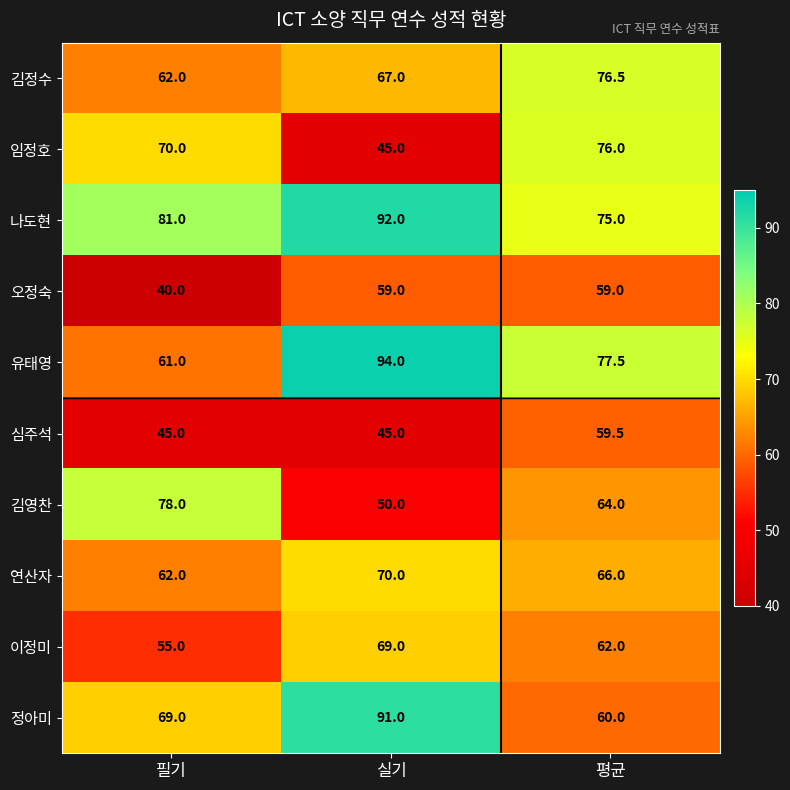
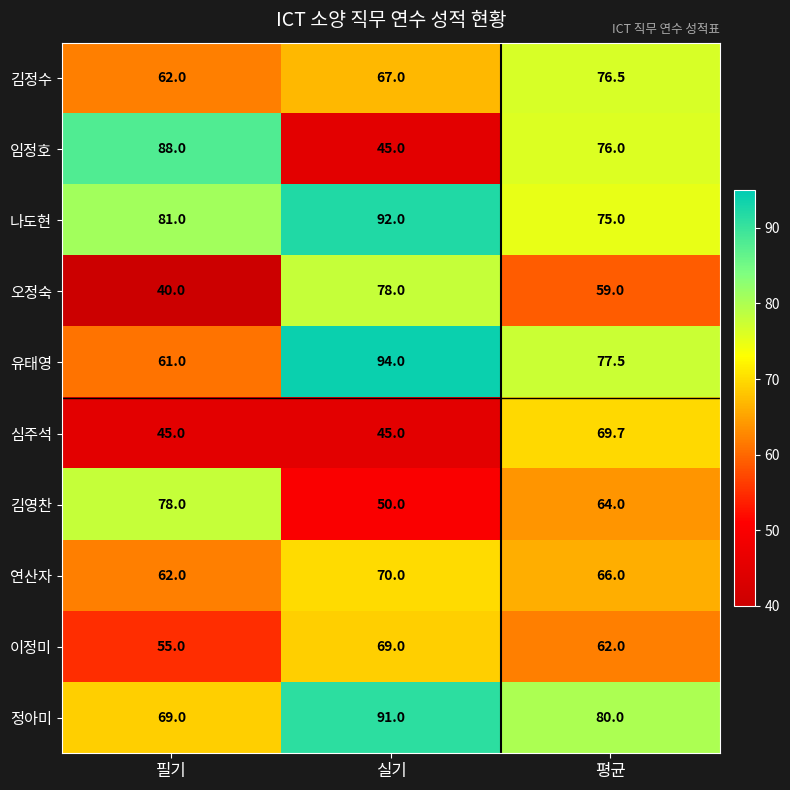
  {
    "김정수": {
      "필기": 62.0,
      "실기": 67.0,
      "평균": 76.5
    },
    "임정호": {
-     "필기": 70.0,
+     "필기": 88.0,
      "실기": 45.0,
      "평균": 76.0
    },
    "나도현": {
      "필기": 81.0,
      "실기": 92.0,
      "평균": 75.0
    },
    "오정숙": {
      "필기": 40.0,
-     "실기": 59.0,
+     "실기": 78.0,
      "평균": 59.0
    },
    "유태영": {
      "필기": 61.0,
      "실기": 94.0,
      "평균": 77.5
    },
    "심주석": {
      "필기": 45.0,
      "실기": 45.0,
-     "평균": 59.5
+     "평균": 69.7
    },
    "김영찬": {
      "필기": 78.0,
      "실기": 50.0,
      "평균": 64.0
    },
    "연산자": {
      "필기": 62.0,
      "실기": 70.0,
      "평균": 66.0
    },
    "이정미": {
      "필기": 55.0,
      "실기": 69.0,
      "평균": 62.0
    },
    "정아미": {
      "필기": 69.0,
      "실기": 91.0,
-     "평균": 60.0
+     "평균": 80.0
    }
  }
